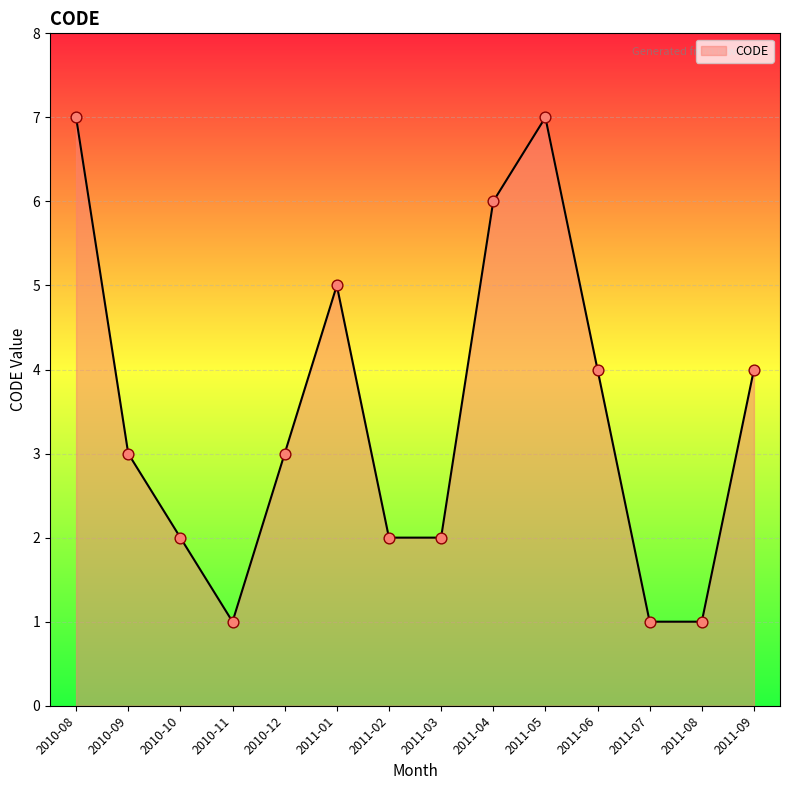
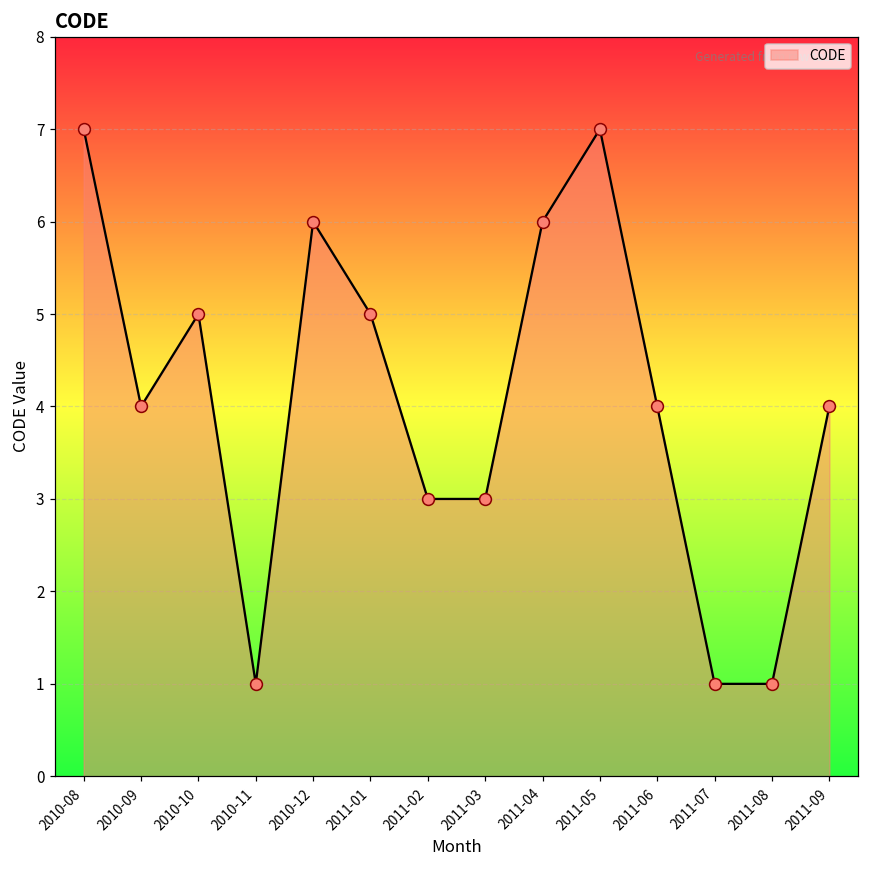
  {
    "2010-08": 7,
-   "2010-09": 3,
-   "2010-10": 2,
+   "2010-09": 4,
+   "2010-10": 5,
    "2010-11": 1,
-   "2010-12": 3,
+   "2010-12": 6,
    "2011-01": 5,
-   "2011-02": 2,
-   "2011-03": 2,
+   "2011-02": 3,
+   "2011-03": 3,
    "2011-04": 6,
    "2011-05": 7,
    "2011-06": 4,
    "2011-07": 1,
    "2011-08": 1,
    "2011-09": 4
  }
